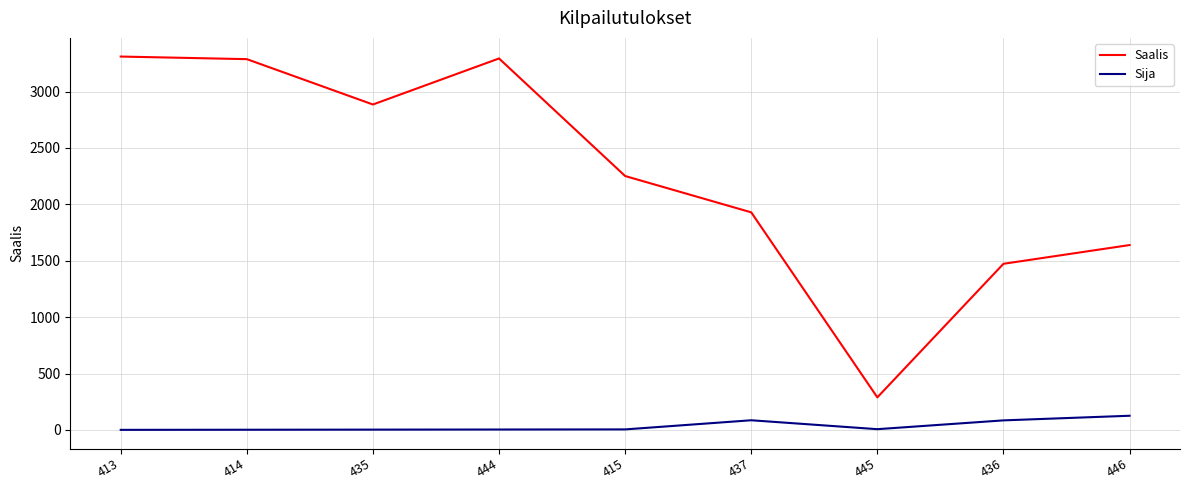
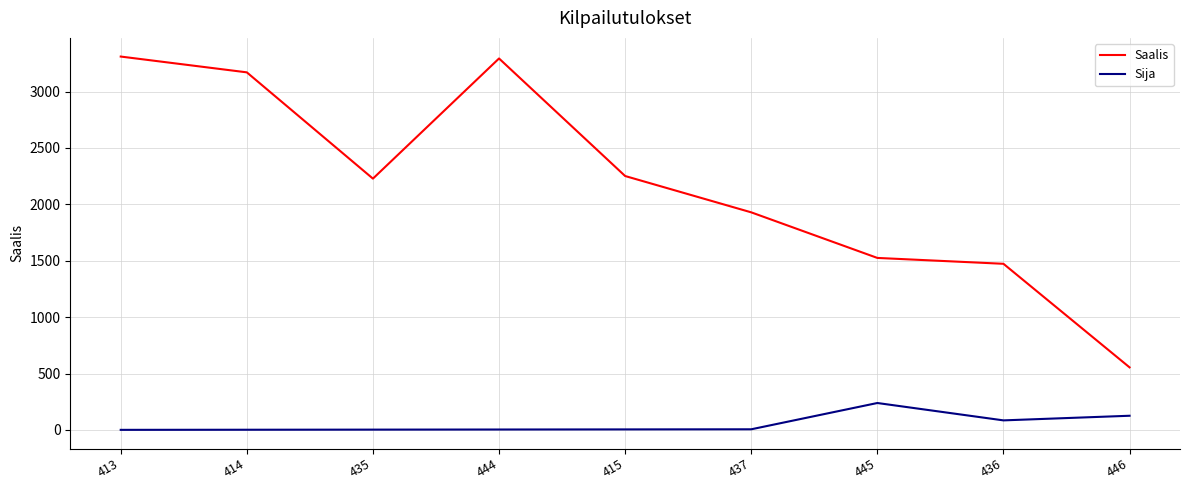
  {
    "Saalis": {
      "413": 3310,
-     "414": 3290,
-     "435": 2890,
+     "414": 3170,
+     "435": 2230,
      "444": 3290,
      "415": 2250,
      "437": 1930,
-     "445": 290,
+     "445": 1530,
      "436": 1470,
-     "446": 1640
+     "446": 560
    },
    "Sija": {
      "413": 0,
      "414": 0,
      "435": 0,
      "444": 0,
      "415": 10,
-     "437": 90,
-     "445": 10,
+     "437": 10,
+     "445": 240,
      "436": 90,
      "446": 130
    }
  }
